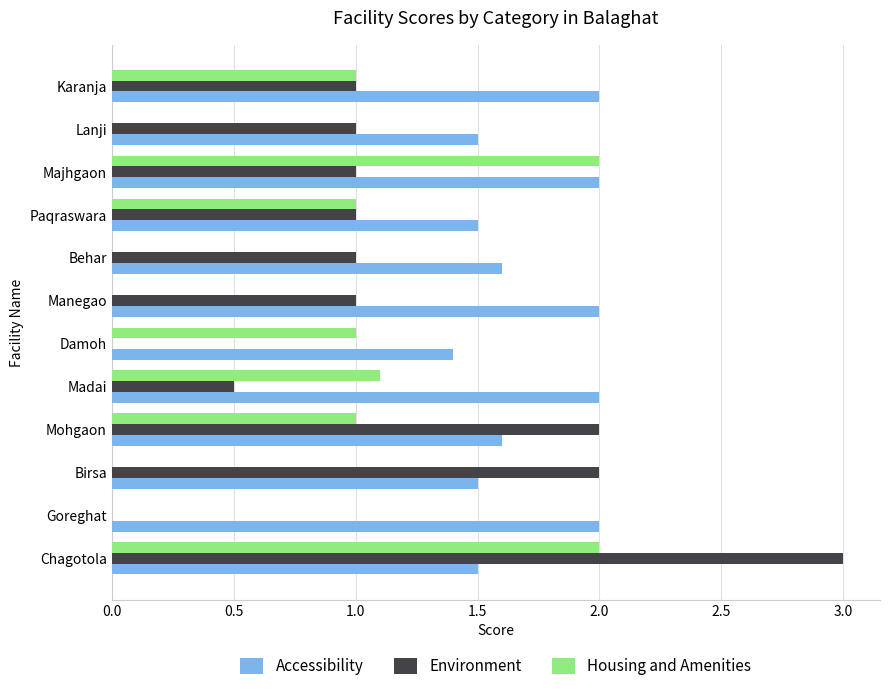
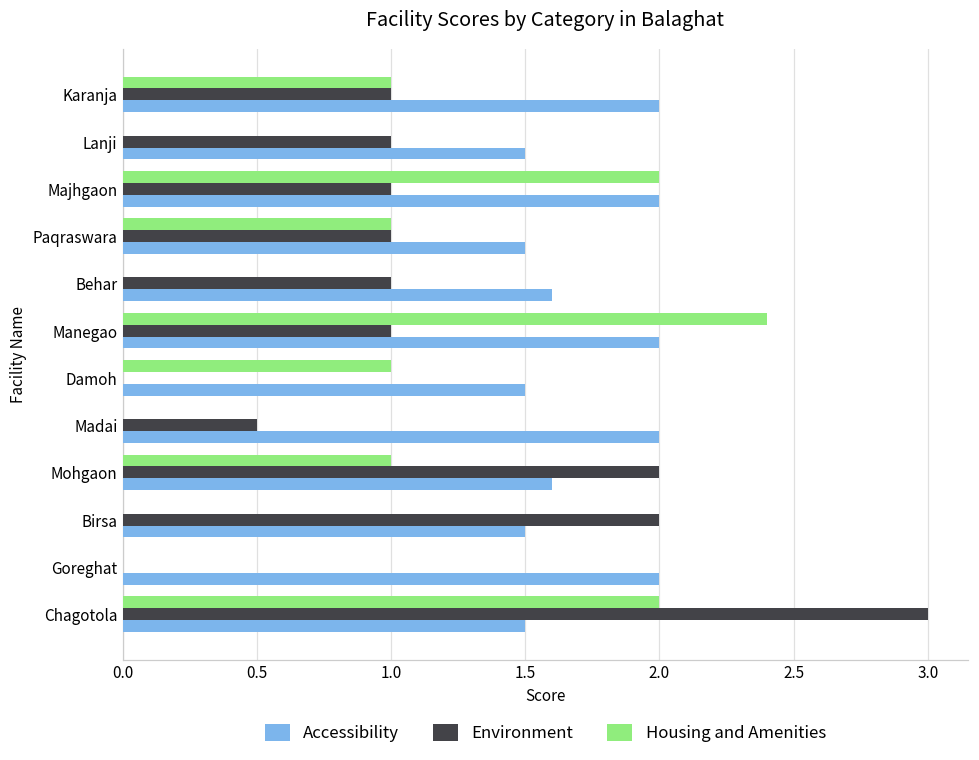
  {
    "Accessibility": {
      "Karanja": 2.0,
      "Lanji": 1.5,
      "Majhgaon": 2.0,
      "Paqraswara": 1.5,
      "Behar": 1.6,
      "Manegao": 2.0,
-     "Damoh": 1.4,
+     "Damoh": 1.5,
      "Madai": 2.0,
      "Mohgaon": 1.6,
      "Birsa": 1.5,
      "Goreghat": 2.0,
      "Chagotola": 1.5
    },
    "Environment": {
      "Karanja": 1.0,
      "Lanji": 1.0,
      "Majhgaon": 1.0,
      "Paqraswara": 1.0,
      "Behar": 1.0,
      "Manegao": 1.0,
      "Damoh": 0.0,
      "Madai": 0.5,
      "Mohgaon": 2.0,
      "Birsa": 2.0,
      "Goreghat": 0.0,
      "Chagotola": 3.0
    },
    "Housing and Amenities": {
      "Karanja": 1.0,
      "Lanji": 0.0,
      "Majhgaon": 2.0,
      "Paqraswara": 1.0,
      "Behar": 0.0,
-     "Manegao": 0.0,
+     "Manegao": 2.4,
      "Damoh": 1.0,
-     "Madai": 1.1,
+     "Madai": 0.0,
      "Mohgaon": 1.0,
      "Birsa": 0.0,
      "Goreghat": 0.0,
      "Chagotola": 2.0
    }
  }
